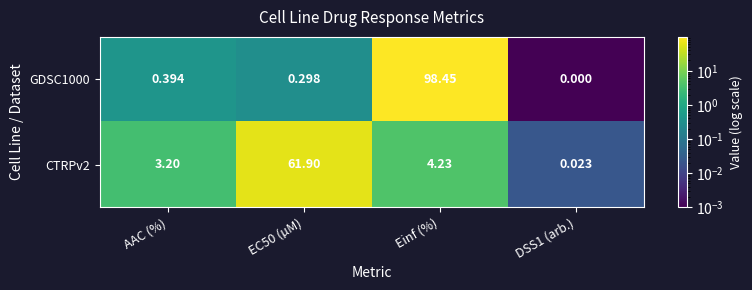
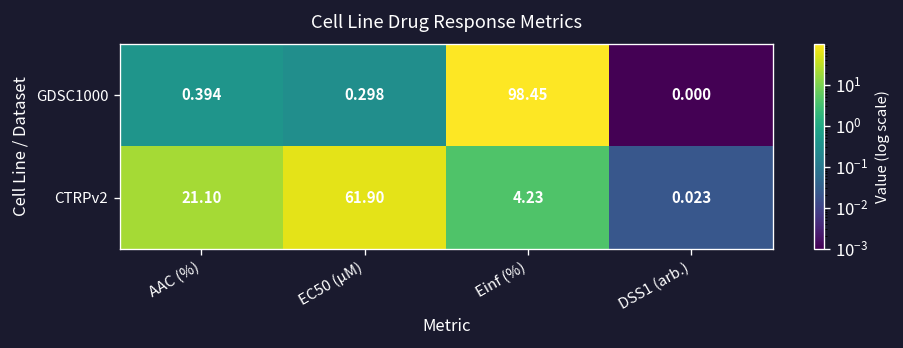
  {
    "GDSC1000": {
      "AAC (%)": 0.394,
      "EC50 (µM)": 0.298,
      "Einf (%)": 98.45,
      "DSS1 (arb.)": 0.000
    },
    "CTRPv2": {
-     "AAC (%)": 3.20,
+     "AAC (%)": 21.10,
      "EC50 (µM)": 61.90,
      "Einf (%)": 4.23,
      "DSS1 (arb.)": 0.023
    }
  }
